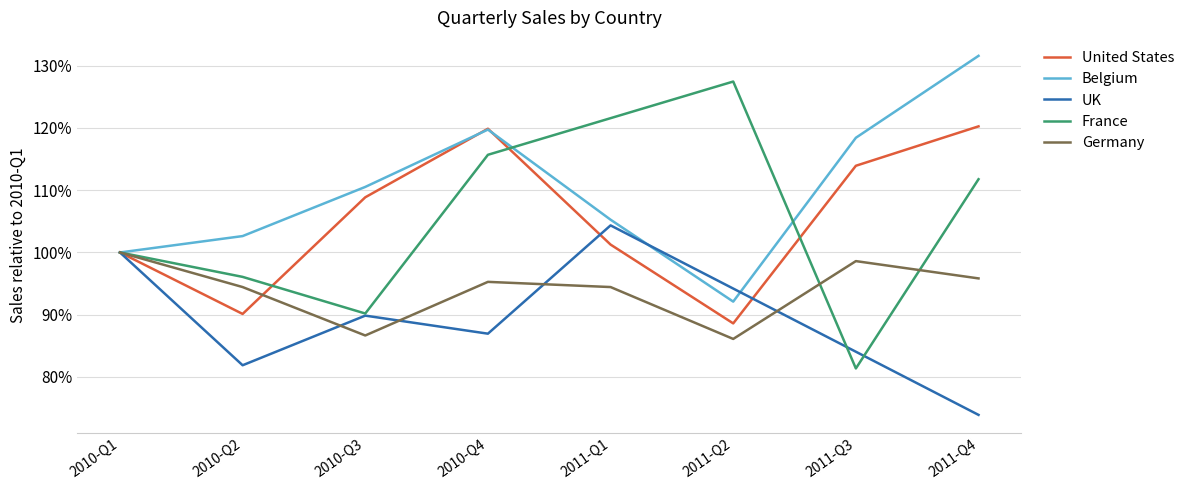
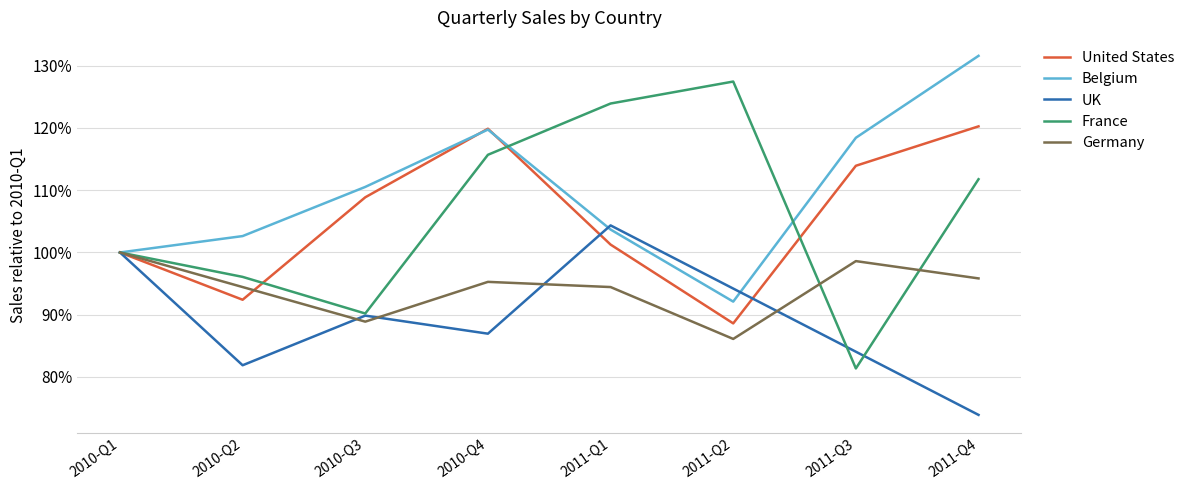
  {
    "United States": {
-     "2010-Q2": "90%",
+     "2010-Q2": "92%",
      "2010-Q3": "109%",
      "2011-Q1": "101%",
      "2011-Q2": "89%",
      "2011-Q3": "114%",
      "2011-Q4": "120%"
    },
    "Belgium": {
      "2010-Q2": "103%",
      "2010-Q3": "111%",
-     "2011-Q1": "105%",
+     "2011-Q1": "104%",
      "2011-Q2": "92%",
      "2011-Q3": "118%",
      "2011-Q4": "132%"
    },
    "UK": {
      "2010-Q2": "82%",
      "2010-Q4": "87%",
      "2011-Q1": "104%",
      "2011-Q2": "94%",
      "2011-Q3": "84%",
      "2011-Q4": "74%"
    },
    "France": {
      "2010-Q2": "96%",
      "2010-Q4": "116%",
-     "2011-Q1": "122%",
+     "2011-Q1": "124%",
      "2011-Q2": "127%",
      "2011-Q3": "81%",
      "2011-Q4": "112%"
    },
    "Germany": {
      "2010-Q2": "94%",
-     "2010-Q3": "87%",
+     "2010-Q3": "89%",
      "2010-Q4": "95%",
      "2011-Q1": "94%",
      "2011-Q2": "86%",
      "2011-Q3": "99%",
      "2011-Q4": "96%"
    }
  }
